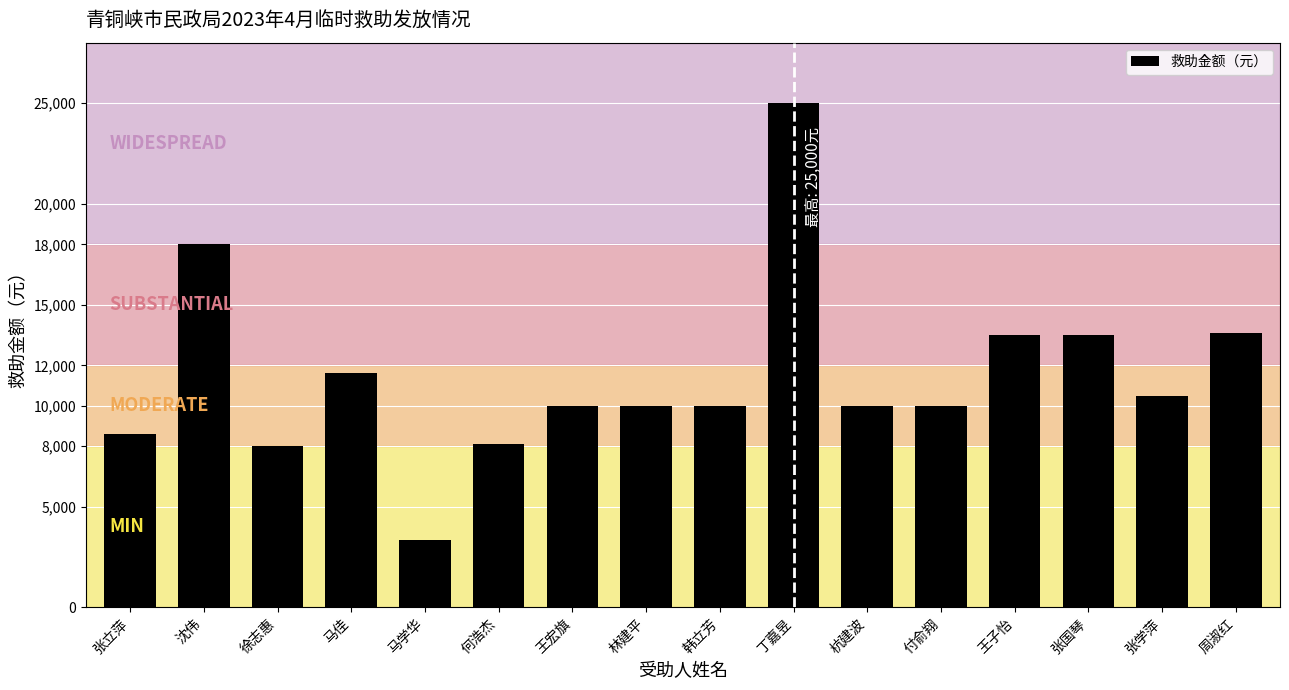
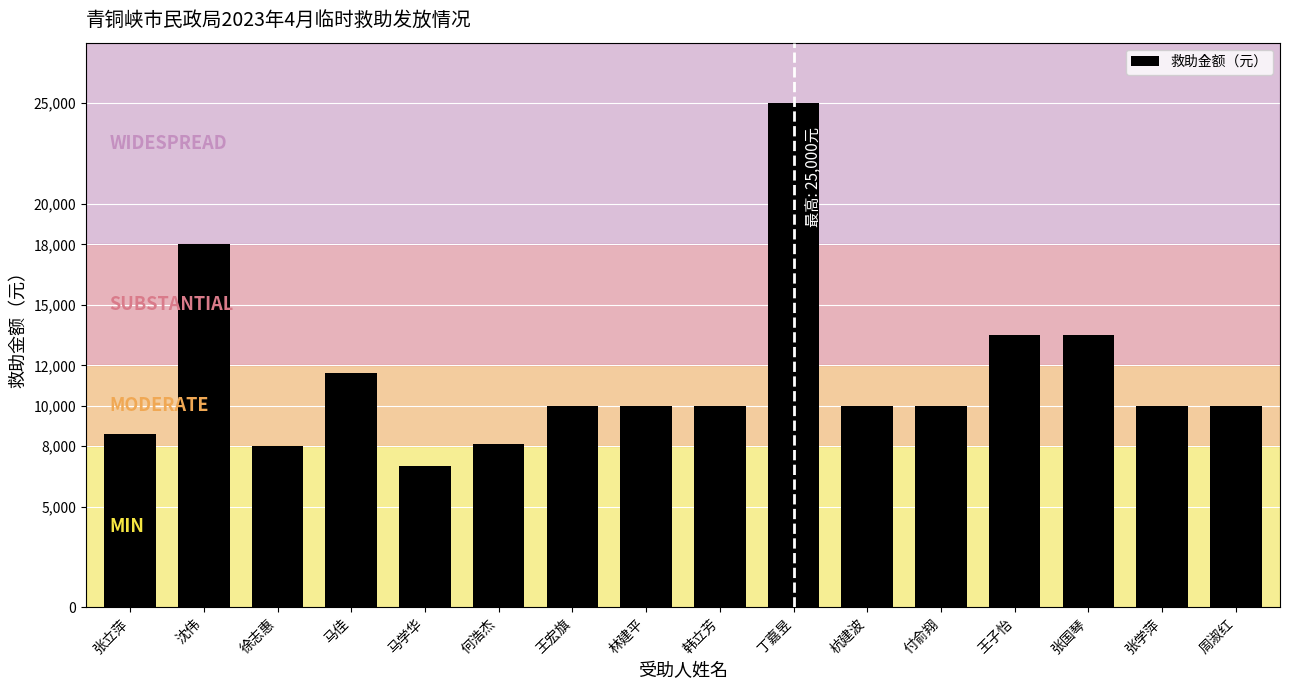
  {
    "张立萍": "8,600",
    "沈伟": "18,000",
    "徐志惠": "8,000",
    "马佳": "11,600",
-   "马学华": "3,400",
+   "马学华": "7,000",
    "何浩杰": "8,100",
    "王宏旗": "10,000",
    "林建平": "10,000",
    "韩立芳": "10,000",
    "杭建波": "10,000",
    "付俞翔": "10,000",
    "王子怡": "13,500",
    "张国琴": "13,500",
-   "张学萍": "10,500",
-   "周淑红": "13,600"
+   "张学萍": "10,000",
+   "周淑红": "10,000"
  }
